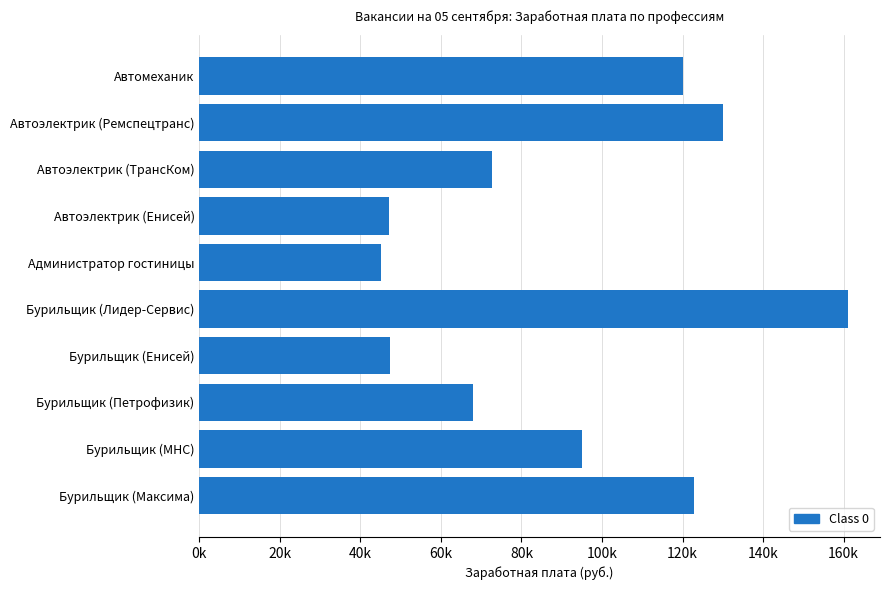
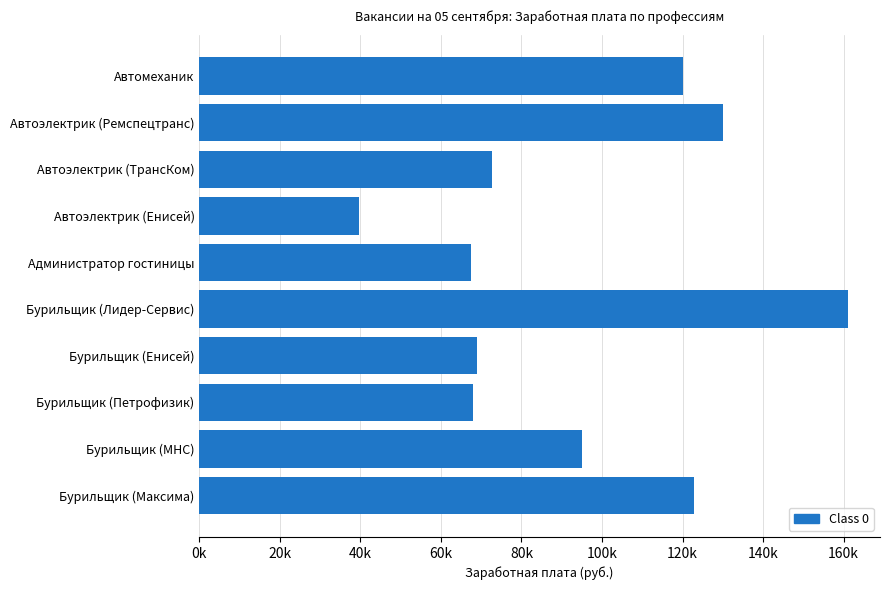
  {
    "Автомеханик": 120000,
    "Автоэлектрик (Ремспецтранс)": 130000,
    "Автоэлектрик (ТрансКом)": 73000,
-   "Автоэлектрик (Енисей)": 47000,
-   "Администратор гостиницы": 45000,
+   "Автоэлектрик (Енисей)": 40000,
+   "Администратор гостиницы": 68000,
    "Бурильщик (Лидер-Сервис)": 161000,
-   "Бурильщик (Енисей)": 47000,
+   "Бурильщик (Енисей)": 69000,
    "Бурильщик (Петрофизик)": 68000,
    "Бурильщик (МНС)": 95000,
    "Бурильщик (Максима)": 123000
  }
